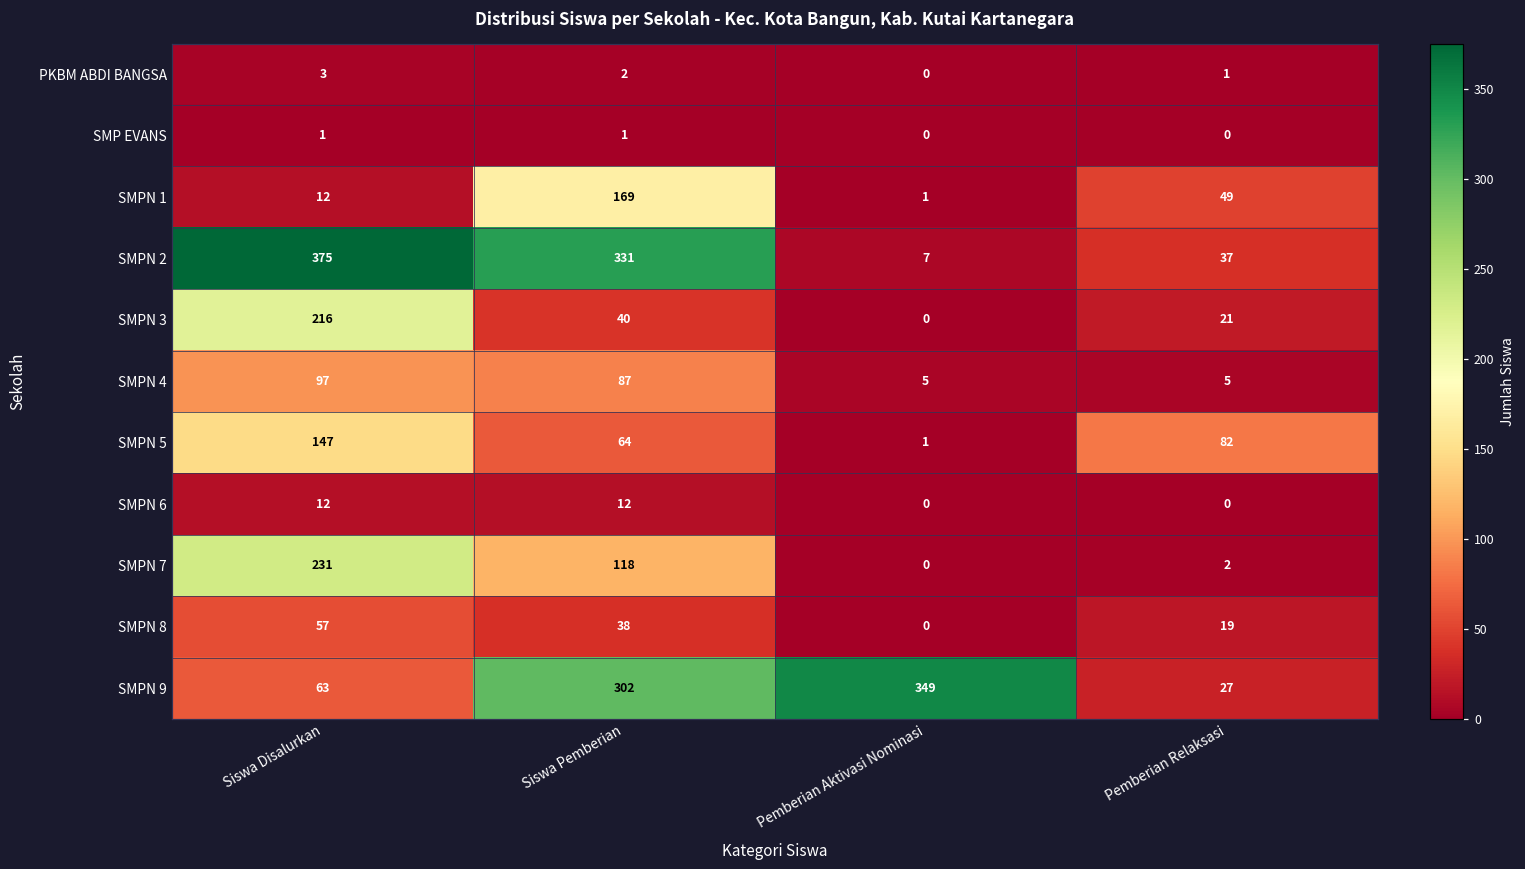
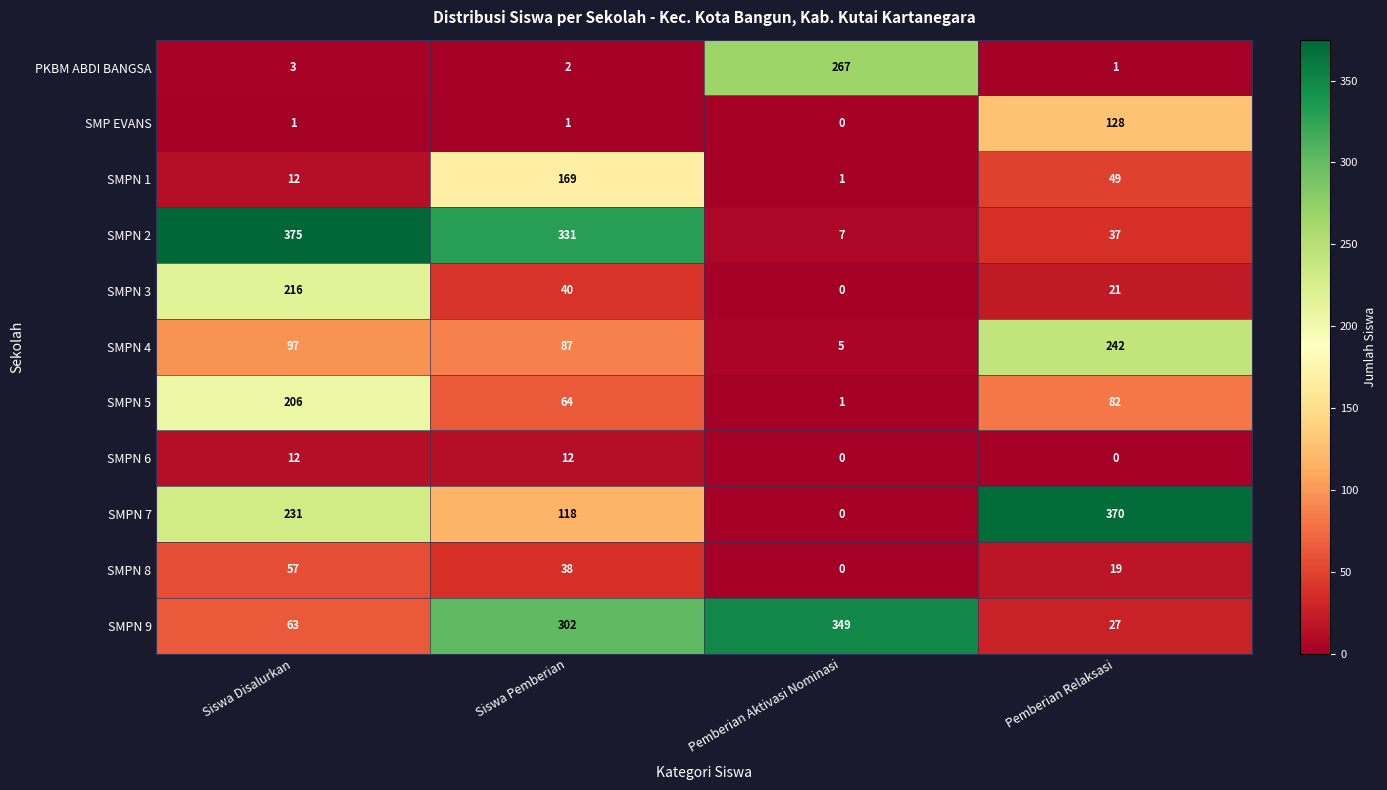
  {
    "PKBM ABDI BANGSA": {
      "Siswa Disalurkan": 3,
      "Siswa Pemberian": 2,
-     "Pemberian Aktivasi Nominasi": 0,
+     "Pemberian Aktivasi Nominasi": 267,
      "Pemberian Relaksasi": 1
    },
    "SMP EVANS": {
      "Siswa Disalurkan": 1,
      "Siswa Pemberian": 1,
      "Pemberian Aktivasi Nominasi": 0,
-     "Pemberian Relaksasi": 0
+     "Pemberian Relaksasi": 128
    },
    "SMPN 1": {
      "Siswa Disalurkan": 12,
      "Siswa Pemberian": 169,
      "Pemberian Aktivasi Nominasi": 1,
      "Pemberian Relaksasi": 49
    },
    "SMPN 2": {
      "Siswa Disalurkan": 375,
      "Siswa Pemberian": 331,
      "Pemberian Aktivasi Nominasi": 7,
      "Pemberian Relaksasi": 37
    },
    "SMPN 3": {
      "Siswa Disalurkan": 216,
      "Siswa Pemberian": 40,
      "Pemberian Aktivasi Nominasi": 0,
      "Pemberian Relaksasi": 21
    },
    "SMPN 4": {
      "Siswa Disalurkan": 97,
      "Siswa Pemberian": 87,
      "Pemberian Aktivasi Nominasi": 5,
-     "Pemberian Relaksasi": 5
+     "Pemberian Relaksasi": 242
    },
    "SMPN 5": {
-     "Siswa Disalurkan": 147,
+     "Siswa Disalurkan": 206,
      "Siswa Pemberian": 64,
      "Pemberian Aktivasi Nominasi": 1,
      "Pemberian Relaksasi": 82
    },
    "SMPN 6": {
      "Siswa Disalurkan": 12,
      "Siswa Pemberian": 12,
      "Pemberian Aktivasi Nominasi": 0,
      "Pemberian Relaksasi": 0
    },
    "SMPN 7": {
      "Siswa Disalurkan": 231,
      "Siswa Pemberian": 118,
      "Pemberian Aktivasi Nominasi": 0,
-     "Pemberian Relaksasi": 2
+     "Pemberian Relaksasi": 370
    },
    "SMPN 8": {
      "Siswa Disalurkan": 57,
      "Siswa Pemberian": 38,
      "Pemberian Aktivasi Nominasi": 0,
      "Pemberian Relaksasi": 19
    },
    "SMPN 9": {
      "Siswa Disalurkan": 63,
      "Siswa Pemberian": 302,
      "Pemberian Aktivasi Nominasi": 349,
      "Pemberian Relaksasi": 27
    }
  }
